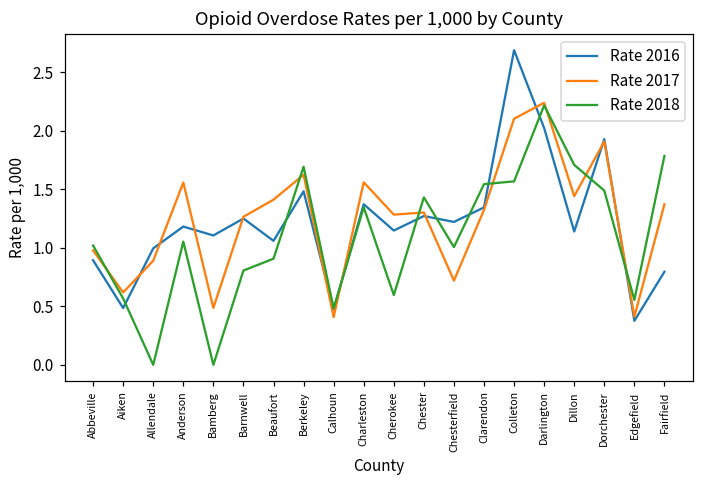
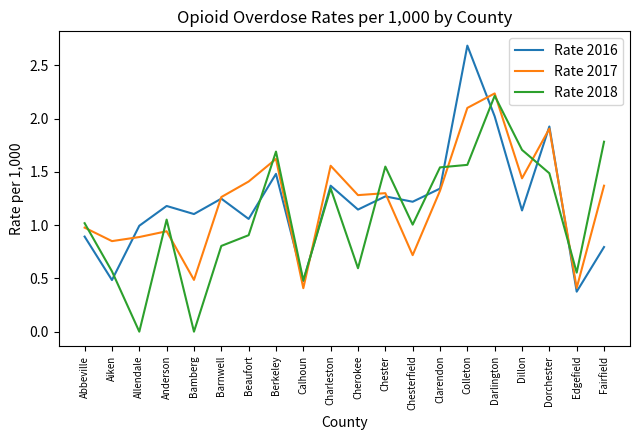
  {
    "Rate 2016": {
      "Abbeville": 0.89,
      "Aiken": 0.48,
      "Allendale": 0.99,
      "Anderson": 1.18,
      "Bamberg": 1.10,
      "Beaufort": 1.06,
      "Berkeley": 1.48,
      "Charleston": 1.37,
      "Cherokee": 1.15,
      "Chester": 1.27,
      "Chesterfield": 1.22,
      "Colleton": 2.69,
      "Darlington": 2.02,
      "Dillon": 1.14,
      "Edgefield": 0.38,
      "Fairfield": 0.79
    },
    "Rate 2017": {
      "Abbeville": 0.98,
-     "Aiken": 0.62,
+     "Aiken": 0.85,
      "Allendale": 0.89,
-     "Anderson": 1.56,
+     "Anderson": 0.94,
      "Bamberg": 0.49,
      "Beaufort": 1.41,
      "Berkeley": 1.62,
      "Calhoun": 0.41,
      "Charleston": 1.56,
      "Cherokee": 1.28,
      "Chester": 1.30,
      "Chesterfield": 0.72,
      "Colleton": 2.10,
      "Dillon": 1.44,
      "Edgefield": 0.41,
      "Fairfield": 1.37
    },
    "Rate 2018": {
      "Abbeville": 1.02,
      "Aiken": 0.57,
      "Allendale": 0.00,
      "Anderson": 1.05,
      "Bamberg": 0.00,
      "Barnwell": 0.81,
      "Beaufort": 0.91,
      "Berkeley": 1.69,
      "Charleston": 1.35,
      "Cherokee": 0.60,
-     "Chester": 1.43,
+     "Chester": 1.55,
      "Chesterfield": 1.01,
      "Clarendon": 1.54,
      "Colleton": 1.57,
      "Dillon": 1.71,
      "Dorchester": 1.49,
      "Edgefield": 0.55,
      "Fairfield": 1.78
    }
  }
